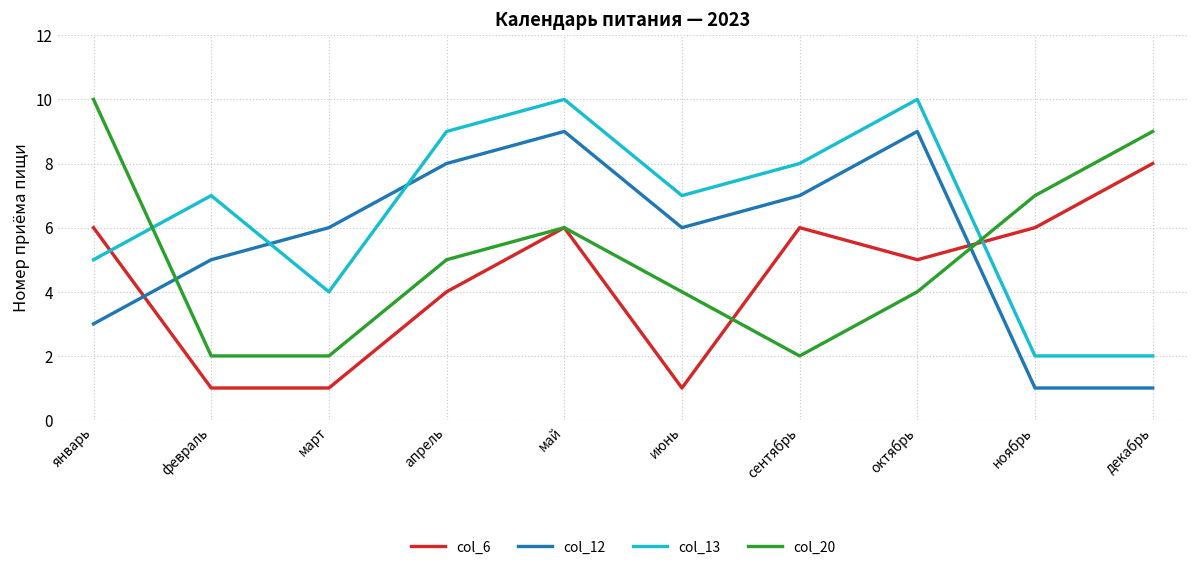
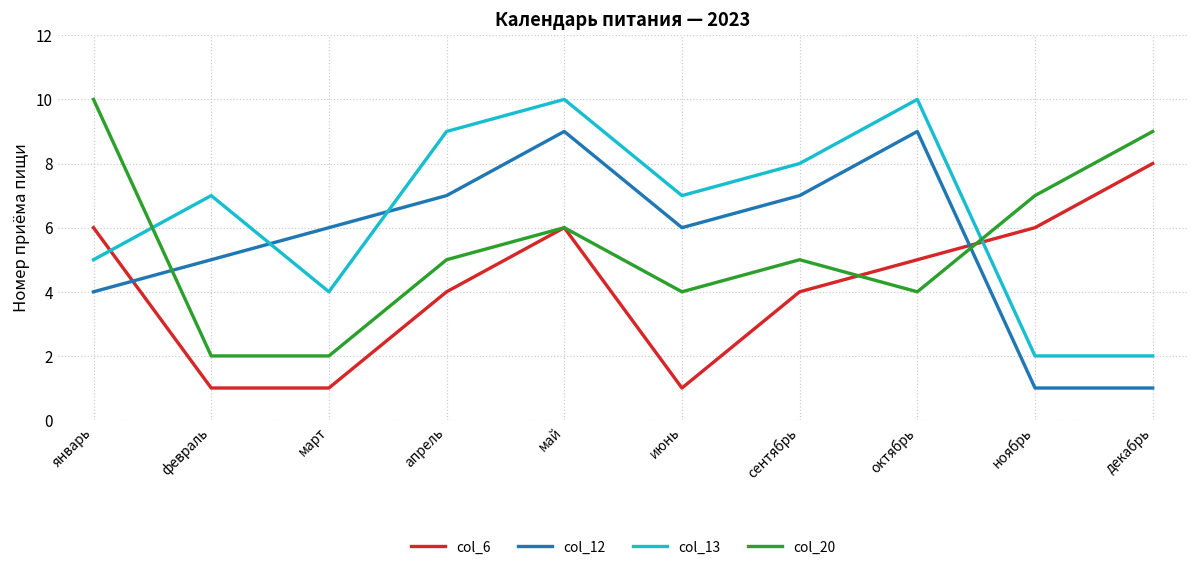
  {
    "col_6": {
      "январь": 6,
      "февраль": 1,
      "март": 1,
      "апрель": 4,
      "июнь": 1,
-     "сентябрь": 6,
+     "сентябрь": 4,
      "октябрь": 5,
      "ноябрь": 6,
      "декабрь": 8
    },
    "col_12": {
-     "январь": 3,
+     "январь": 4,
      "февраль": 5,
      "март": 6,
-     "апрель": 8,
+     "апрель": 7,
      "май": 9,
      "июнь": 6,
      "сентябрь": 7,
      "октябрь": 9,
      "ноябрь": 1,
      "декабрь": 1
    },
    "col_13": {
      "январь": 5,
      "февраль": 7,
      "март": 4,
      "апрель": 9,
      "май": 10,
      "июнь": 7,
      "сентябрь": 8,
      "октябрь": 10,
      "ноябрь": 2,
      "декабрь": 2
    },
    "col_20": {
      "январь": 10,
      "февраль": 2,
      "март": 2,
      "апрель": 5,
      "июнь": 4,
-     "сентябрь": 2,
+     "сентябрь": 5,
      "октябрь": 4,
      "ноябрь": 7,
      "декабрь": 9
    }
  }
